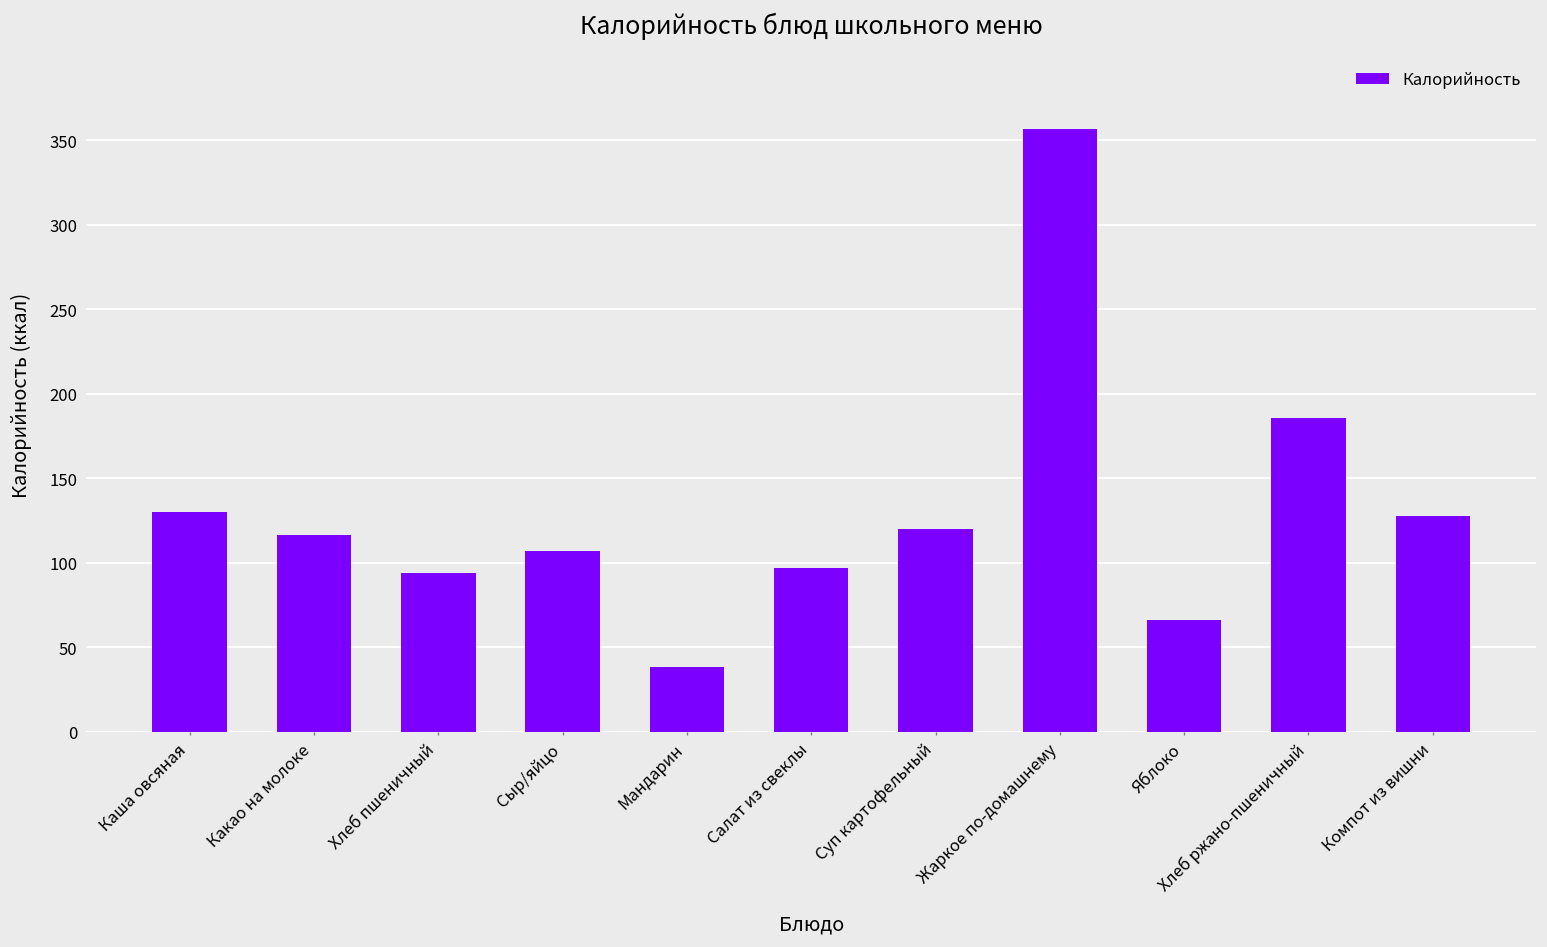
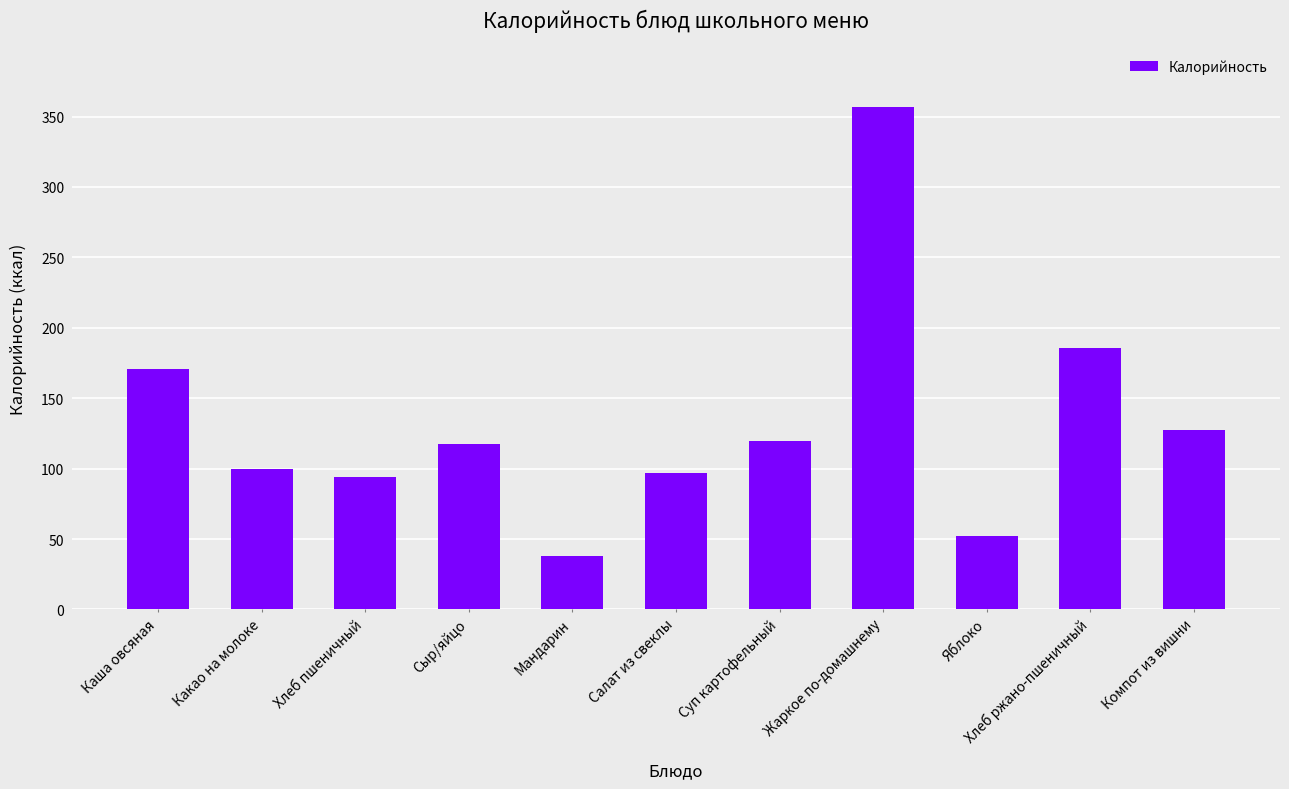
  {
-   "Каша овсяная": 130,
-   "Какао на молоке": 116,
+   "Каша овсяная": 170,
+   "Какао на молоке": 100,
    "Хлеб пшеничный": 94,
-   "Сыр/яйцо": 107,
+   "Сыр/яйцо": 117,
    "Мандарин": 38,
    "Салат из свеклы": 97,
    "Суп картофельный": 120,
    "Жаркое по-домашнему": 357,
-   "Яблоко": 66,
+   "Яблоко": 52,
    "Хлеб ржано-пшеничный": 186,
    "Компот из вишни": 127
  }
